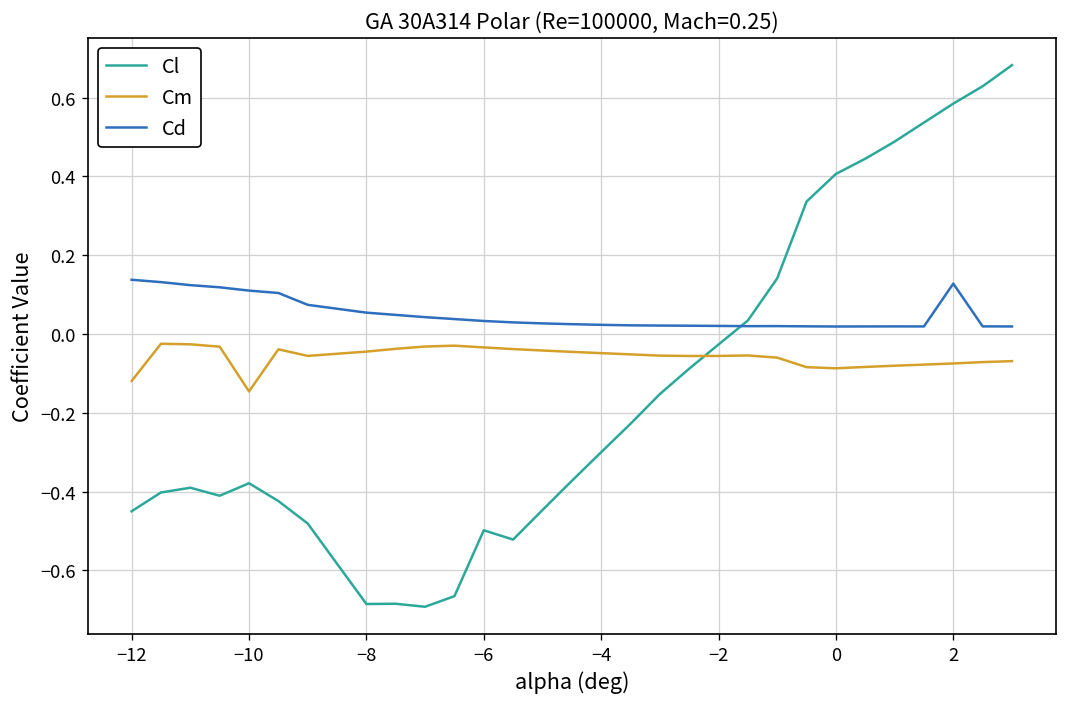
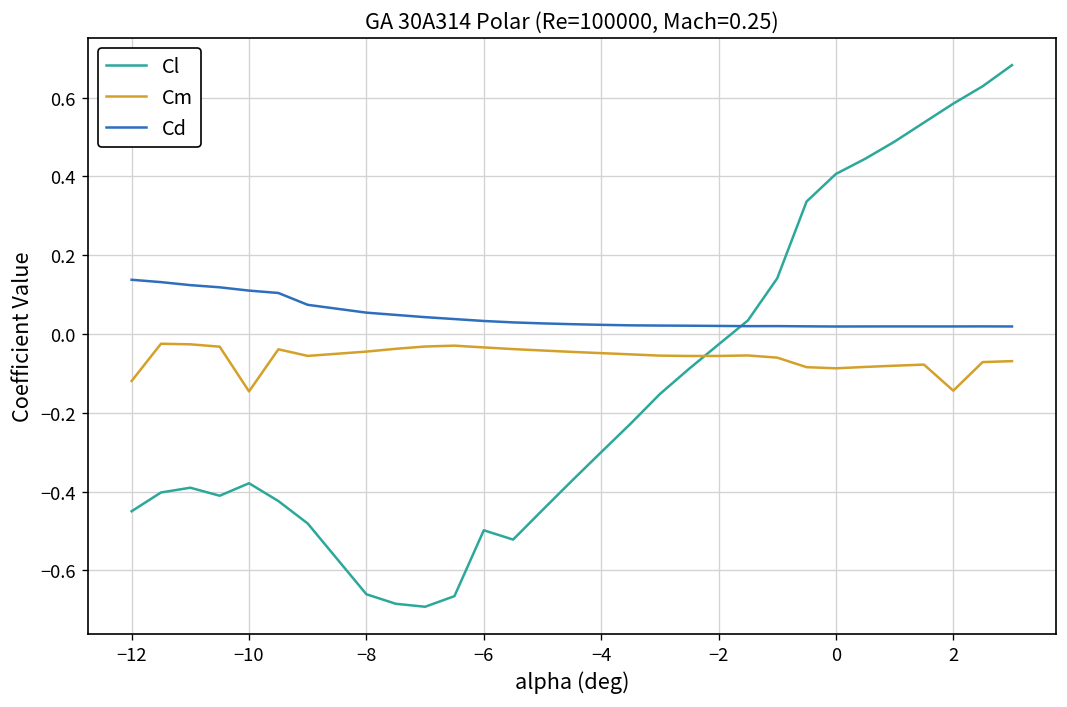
  {
    "Cl": {
      "−12": -0.45,
      "−10": -0.38,
-     "−8": -0.69,
+     "−8": -0.66,
      "−6": -0.50,
      "−4": -0.30,
      "−2": -0.03,
      "0": 0.41,
      "2": 0.58
    },
    "Cm": {
      "−12": -0.12,
      "−10": -0.15,
      "−8": -0.04,
      "−6": -0.03,
      "−4": -0.05,
      "−2": -0.06,
      "0": -0.09,
-     "2": -0.07
+     "2": -0.14
    },
    "Cd": {
      "−12": 0.14,
      "−10": 0.11,
      "−8": 0.05,
      "−6": 0.03,
      "−4": 0.02,
      "−2": 0.02,
      "0": 0.02,
-     "2": 0.13
+     "2": 0.02
    }
  }
